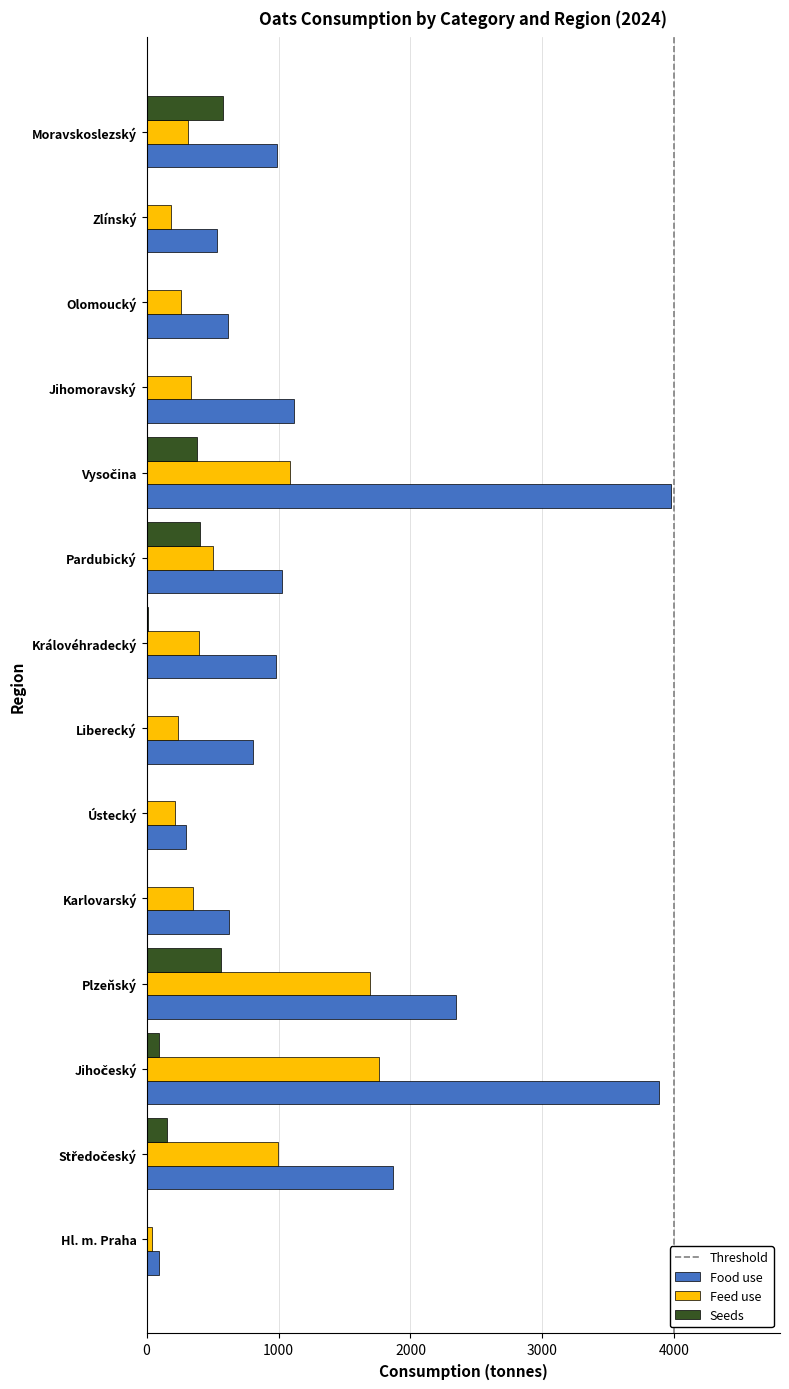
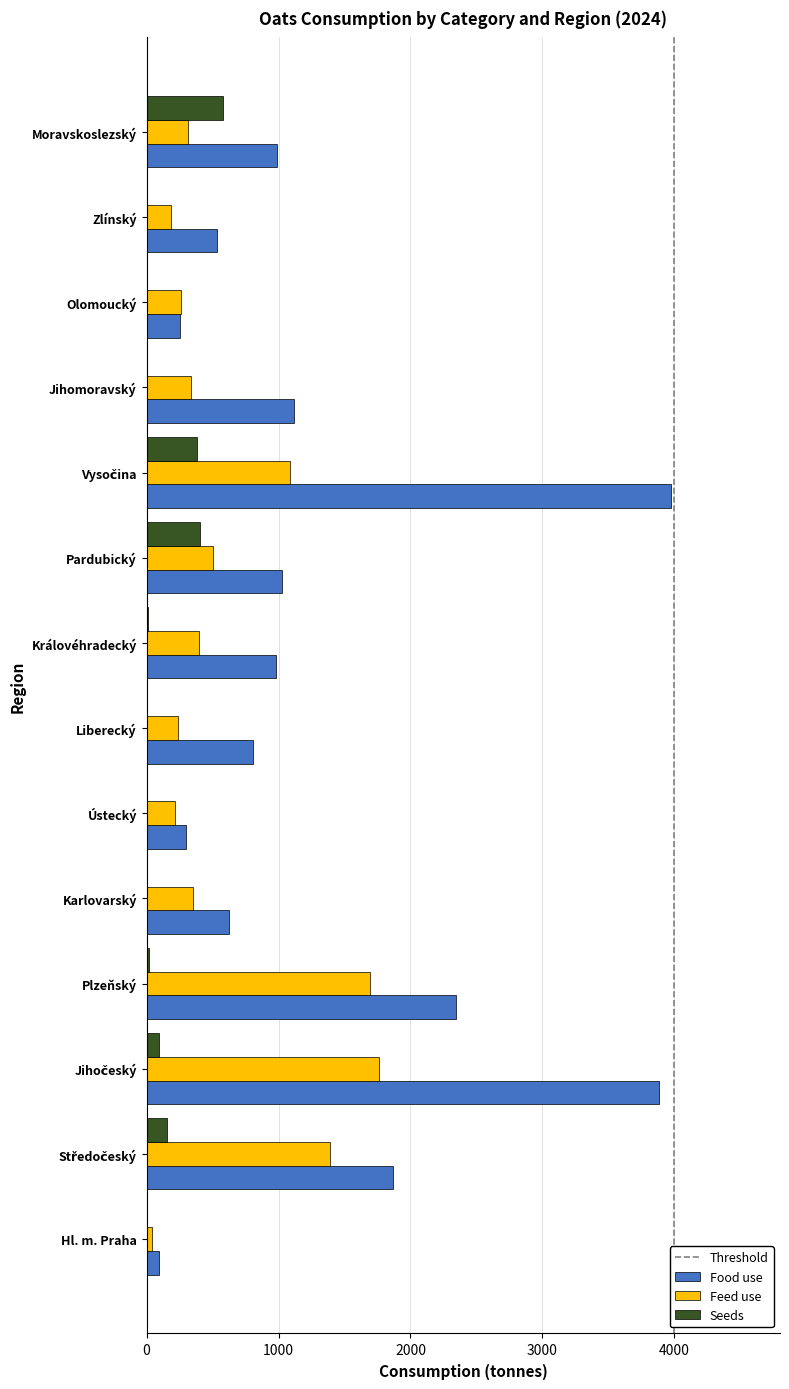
  {
    "Food use": {
      "Moravskoslezský": 990,
      "Zlínský": 540,
-     "Olomoucký": 620,
+     "Olomoucký": 260,
      "Jihomoravský": 1120,
      "Vysočina": 3970,
      "Pardubický": 1030,
      "Královéhradecký": 980,
      "Liberecký": 810,
      "Ústecký": 300,
      "Karlovarský": 620,
      "Plzeňský": 2340,
      "Jihočeský": 3880,
      "Středočeský": 1870,
      "Hl. m. Praha": 90
    },
    "Feed use": {
      "Moravskoslezský": 310,
      "Zlínský": 180,
      "Olomoucký": 260,
      "Jihomoravský": 340,
      "Vysočina": 1090,
      "Pardubický": 500,
      "Královéhradecký": 400,
      "Liberecký": 240,
      "Ústecký": 210,
      "Karlovarský": 350,
      "Plzeňský": 1690,
      "Jihočeský": 1760,
-     "Středočeský": 1000,
+     "Středočeský": 1390,
      "Hl. m. Praha": 40
    },
    "Seeds": {
      "Moravskoslezský": 580,
      "Vysočina": 380,
      "Pardubický": 400,
-     "Plzeňský": 570,
+     "Plzeňský": 20,
      "Jihočeský": 100,
      "Středočeský": 160
    }
  }
